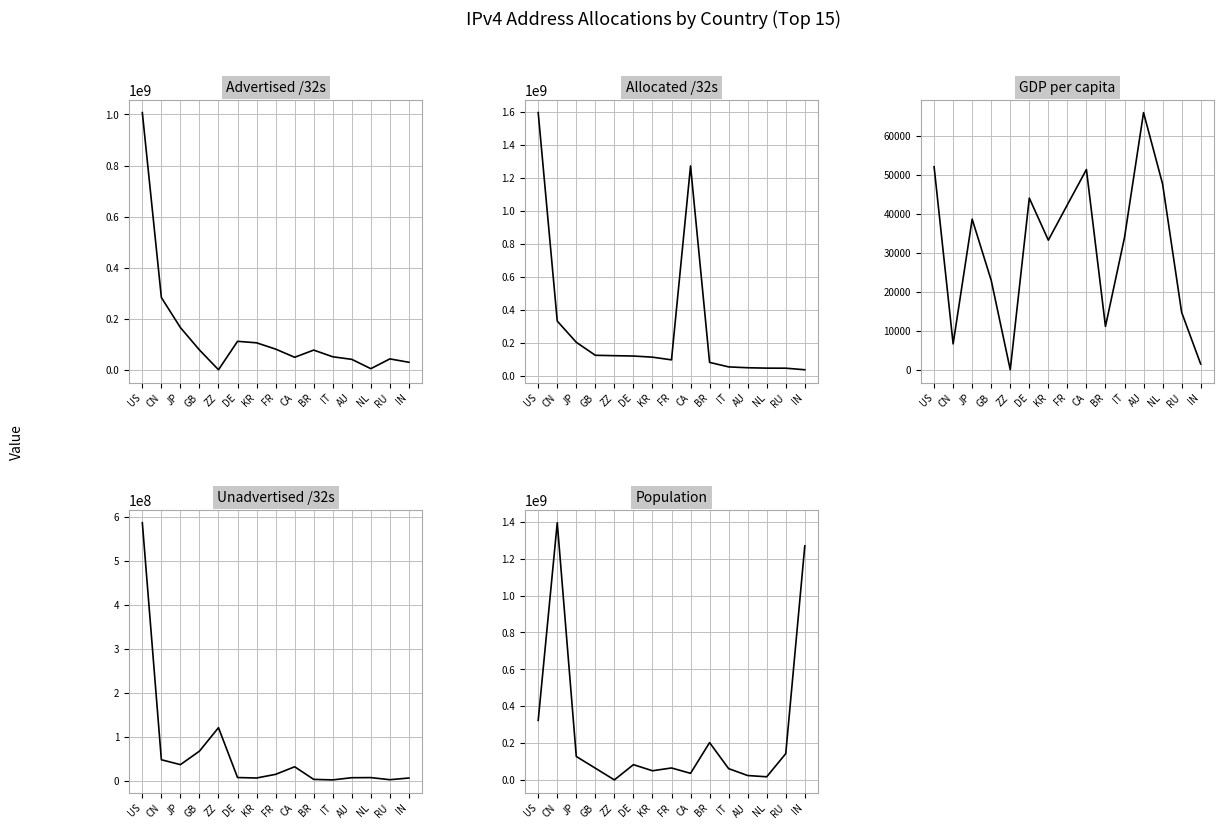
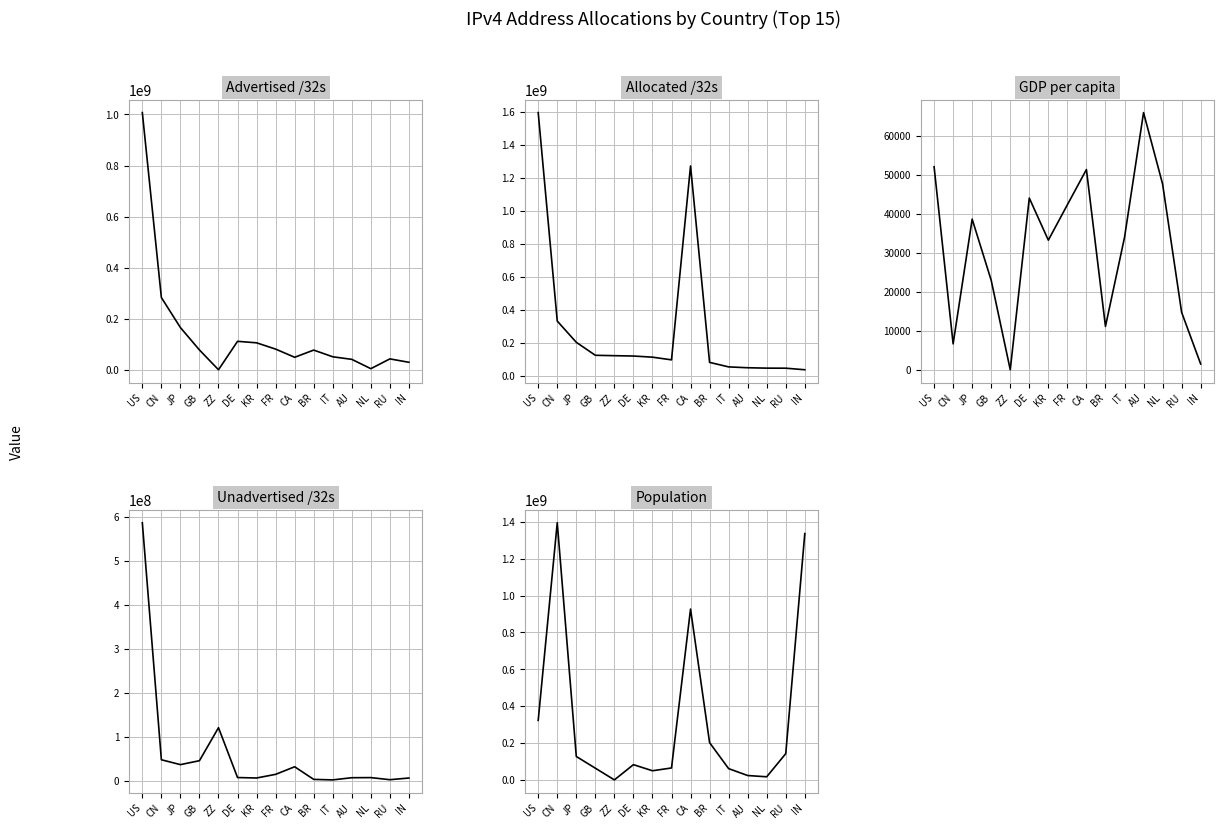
  {
    "Advertised /32s": {
      "US": 1010000000,
      "CN": 280000000,
      "JP": 170000000,
      "GB": 80000000,
      "ZZ": 0,
      "DE": 110000000,
      "KR": 110000000,
      "FR": 80000000,
      "CA": 50000000,
      "BR": 80000000,
      "IT": 50000000,
      "AU": 40000000,
      "NL": 0,
      "RU": 40000000,
      "IN": 30000000
    },
    "Allocated /32s": {
      "US": 1590000000,
      "CN": 330000000,
      "JP": 200000000,
      "GB": 120000000,
      "ZZ": 120000000,
      "DE": 120000000,
      "KR": 110000000,
      "FR": 100000000,
      "CA": 1270000000,
      "BR": 80000000,
      "IT": 50000000,
      "AU": 50000000,
      "NL": 50000000,
      "RU": 50000000,
      "IN": 40000000
    },
    "Unadvertised /32s": {
      "US": 590000000,
      "CN": 50000000,
      "JP": 40000000,
-     "GB": 70000000,
+     "GB": 50000000,
      "ZZ": 120000000,
      "DE": 10000000,
      "KR": 10000000,
      "FR": 10000000,
      "CA": 30000000,
      "BR": 0,
      "IT": 0,
      "AU": 10000000,
      "NL": 10000000,
      "RU": 0,
      "IN": 10000000
    },
    "Population": {
      "US": 320000000,
      "CN": 1390000000,
      "JP": 130000000,
      "GB": 60000000,
      "ZZ": 0,
      "DE": 80000000,
      "KR": 50000000,
      "FR": 60000000,
-     "CA": 40000000,
+     "CA": 930000000,
      "BR": 200000000,
      "IT": 60000000,
      "AU": 20000000,
      "NL": 20000000,
      "RU": 140000000,
-     "IN": 1270000000
+     "IN": 1340000000
    },
    "GDP per capita": {
      "US": 52000,
      "CN": 7000,
      "JP": 39000,
      "GB": 23000,
      "ZZ": 0,
      "DE": 44000,
      "KR": 33000,
      "FR": 42000,
      "CA": 51000,
      "BR": 11000,
      "IT": 34000,
      "AU": 66000,
      "NL": 48000,
      "RU": 15000,
      "IN": 1000
    }
  }
